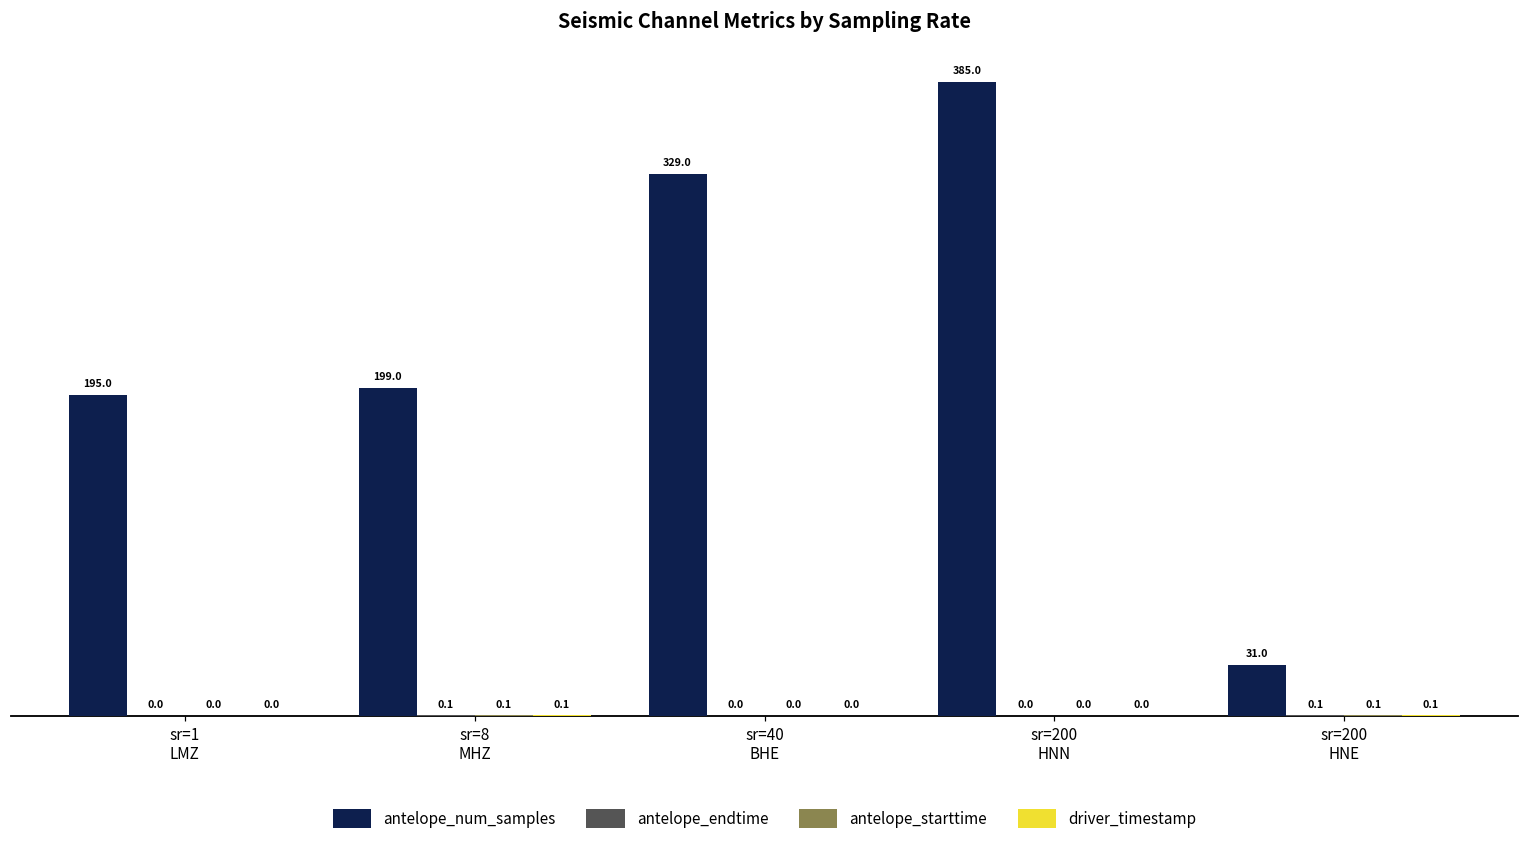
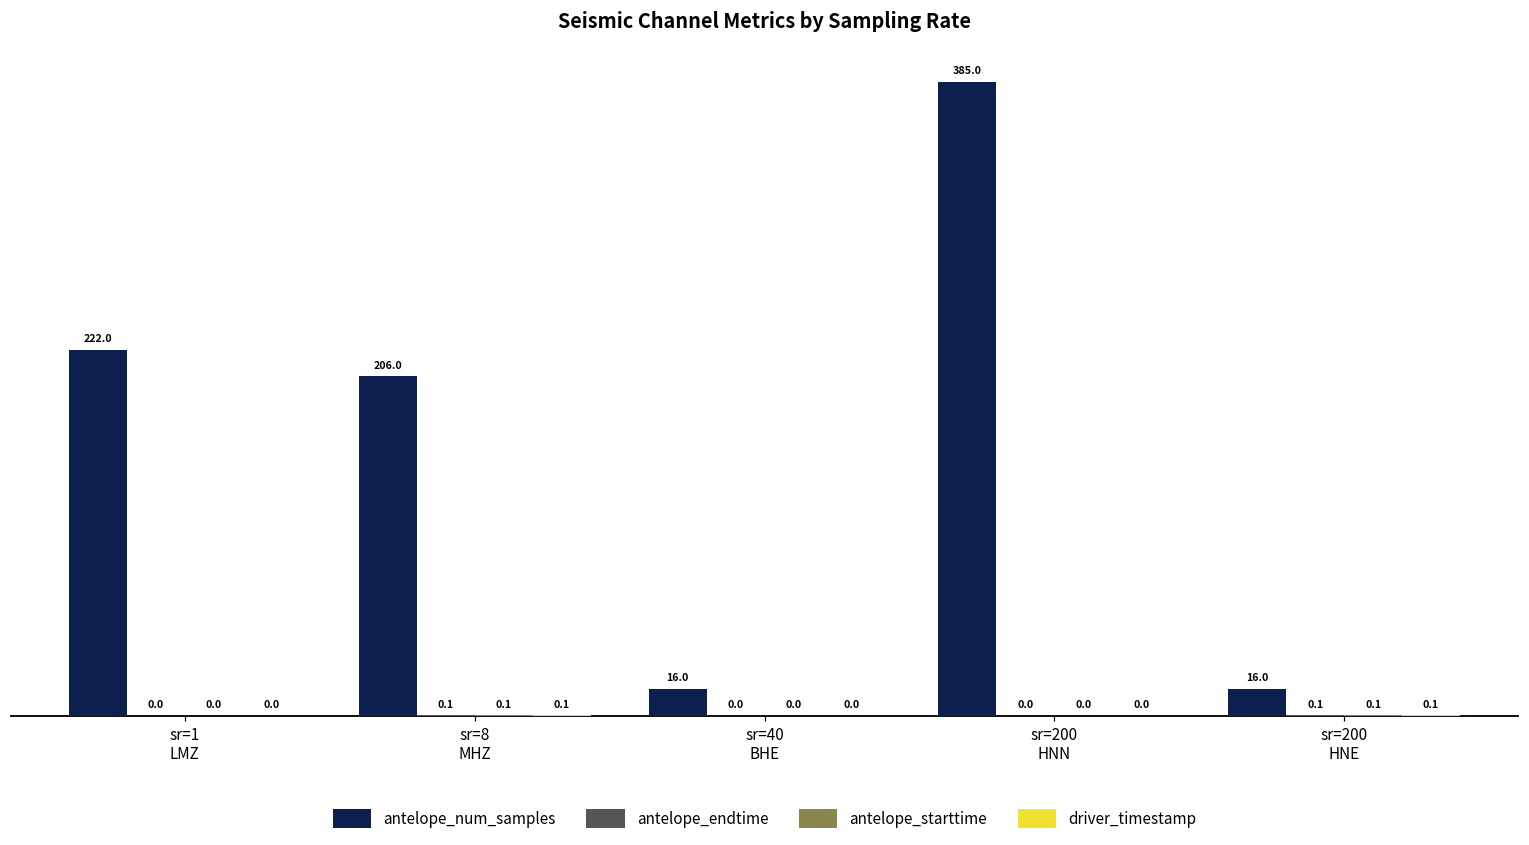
  {
    "antelope_num_samples": {
-     "sr=1 LMZ": 195.0,
-     "sr=8 MHZ": 199.0,
-     "sr=40 BHE": 329.0,
+     "sr=1 LMZ": 222.0,
+     "sr=8 MHZ": 206.0,
+     "sr=40 BHE": 16.0,
      "sr=200 HNN": 385.0,
-     "sr=200 HNE": 31.0
+     "sr=200 HNE": 16.0
    },
    "antelope_endtime": {
      "sr=1 LMZ": 0.0,
      "sr=8 MHZ": 0.1,
      "sr=40 BHE": 0.0,
      "sr=200 HNN": 0.0,
      "sr=200 HNE": 0.1
    },
    "antelope_starttime": {
      "sr=1 LMZ": 0.0,
      "sr=8 MHZ": 0.1,
      "sr=40 BHE": 0.0,
      "sr=200 HNN": 0.0,
      "sr=200 HNE": 0.1
    },
    "driver_timestamp": {
      "sr=1 LMZ": 0.0,
      "sr=8 MHZ": 0.1,
      "sr=40 BHE": 0.0,
      "sr=200 HNN": 0.0,
      "sr=200 HNE": 0.1
    }
  }
